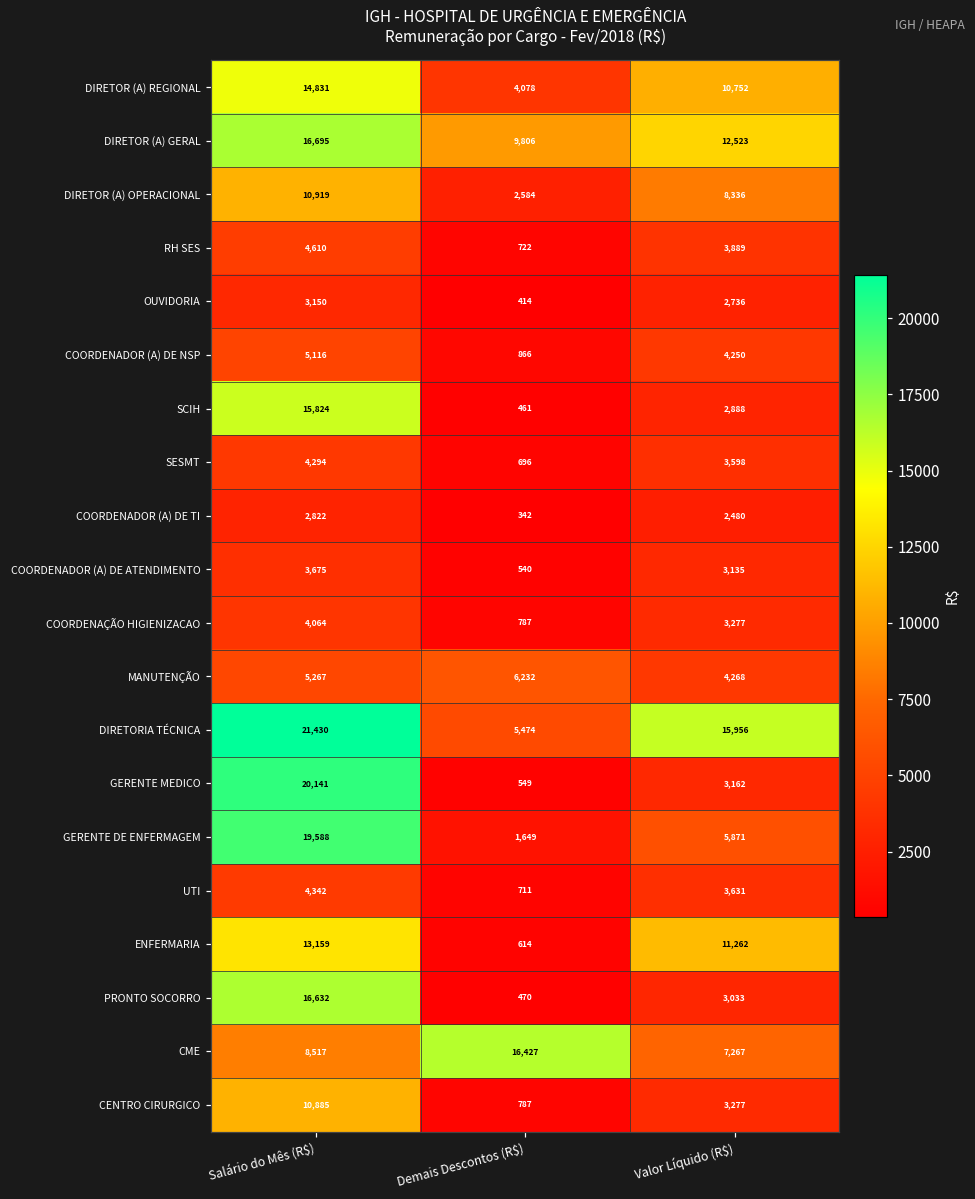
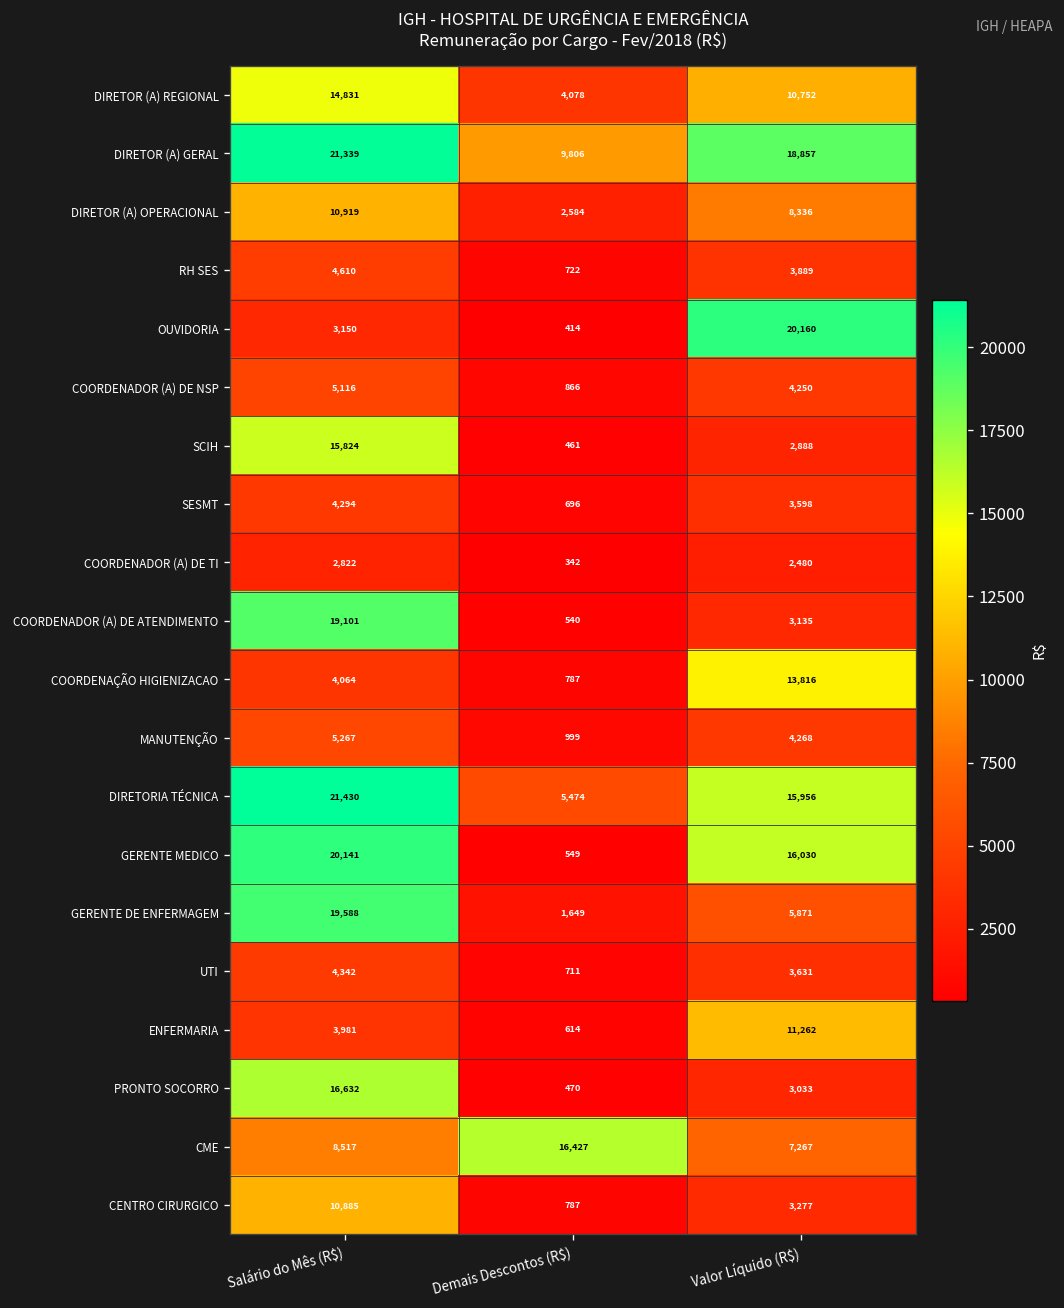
  {
    "DIRETOR (A) REGIONAL": {
      "Salário do Mês (R$)": "14,831",
      "Demais Descontos (R$)": "4,078",
      "Valor Líquido (R$)": "10,752"
    },
    "DIRETOR (A) GERAL": {
-     "Salário do Mês (R$)": "16,695",
+     "Salário do Mês (R$)": "21,339",
      "Demais Descontos (R$)": "9,806",
-     "Valor Líquido (R$)": "12,523"
+     "Valor Líquido (R$)": "18,857"
    },
    "DIRETOR (A) OPERACIONAL": {
      "Salário do Mês (R$)": "10,919",
      "Demais Descontos (R$)": "2,584",
      "Valor Líquido (R$)": "8,336"
    },
    "RH SES": {
      "Salário do Mês (R$)": "4,610",
      "Demais Descontos (R$)": "722",
      "Valor Líquido (R$)": "3,889"
    },
    "OUVIDORIA": {
      "Salário do Mês (R$)": "3,150",
      "Demais Descontos (R$)": "414",
-     "Valor Líquido (R$)": "2,736"
+     "Valor Líquido (R$)": "20,160"
    },
    "COORDENADOR (A) DE NSP": {
      "Salário do Mês (R$)": "5,116",
      "Demais Descontos (R$)": "866",
      "Valor Líquido (R$)": "4,250"
    },
    "SCIH": {
      "Salário do Mês (R$)": "15,824",
      "Demais Descontos (R$)": "461",
      "Valor Líquido (R$)": "2,888"
    },
    "SESMT": {
      "Salário do Mês (R$)": "4,294",
      "Demais Descontos (R$)": "696",
      "Valor Líquido (R$)": "3,598"
    },
    "COORDENADOR (A) DE TI": {
      "Salário do Mês (R$)": "2,822",
      "Demais Descontos (R$)": "342",
      "Valor Líquido (R$)": "2,480"
    },
    "COORDENADOR (A) DE ATENDIMENTO": {
-     "Salário do Mês (R$)": "3,675",
+     "Salário do Mês (R$)": "19,101",
      "Demais Descontos (R$)": "540",
      "Valor Líquido (R$)": "3,135"
    },
    "COORDENAÇÃO HIGIENIZACAO": {
      "Salário do Mês (R$)": "4,064",
      "Demais Descontos (R$)": "787",
-     "Valor Líquido (R$)": "3,277"
+     "Valor Líquido (R$)": "13,816"
    },
    "MANUTENÇÃO": {
      "Salário do Mês (R$)": "5,267",
-     "Demais Descontos (R$)": "6,232",
+     "Demais Descontos (R$)": "999",
      "Valor Líquido (R$)": "4,268"
    },
    "DIRETORIA TÉCNICA": {
      "Salário do Mês (R$)": "21,430",
      "Demais Descontos (R$)": "5,474",
      "Valor Líquido (R$)": "15,956"
    },
    "GERENTE MEDICO": {
      "Salário do Mês (R$)": "20,141",
      "Demais Descontos (R$)": "549",
-     "Valor Líquido (R$)": "3,162"
+     "Valor Líquido (R$)": "16,030"
    },
    "GERENTE DE ENFERMAGEM": {
      "Salário do Mês (R$)": "19,588",
      "Demais Descontos (R$)": "1,649",
      "Valor Líquido (R$)": "5,871"
    },
    "UTI": {
      "Salário do Mês (R$)": "4,342",
      "Demais Descontos (R$)": "711",
      "Valor Líquido (R$)": "3,631"
    },
    "ENFERMARIA": {
-     "Salário do Mês (R$)": "13,159",
+     "Salário do Mês (R$)": "3,981",
      "Demais Descontos (R$)": "614",
      "Valor Líquido (R$)": "11,262"
    },
    "PRONTO SOCORRO": {
      "Salário do Mês (R$)": "16,632",
      "Demais Descontos (R$)": "470",
      "Valor Líquido (R$)": "3,033"
    },
    "CME": {
      "Salário do Mês (R$)": "8,517",
      "Demais Descontos (R$)": "16,427",
      "Valor Líquido (R$)": "7,267"
    },
    "CENTRO CIRURGICO": {
      "Salário do Mês (R$)": "10,885",
      "Demais Descontos (R$)": "787",
      "Valor Líquido (R$)": "3,277"
    }
  }
